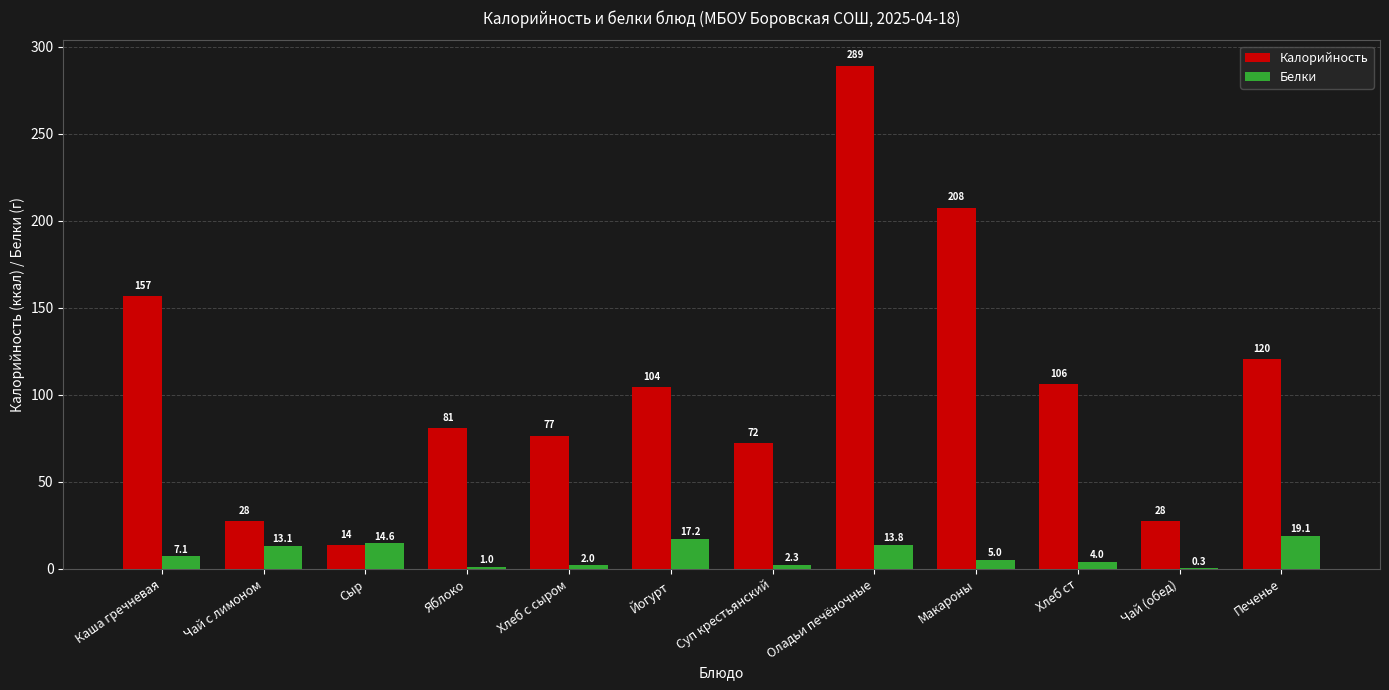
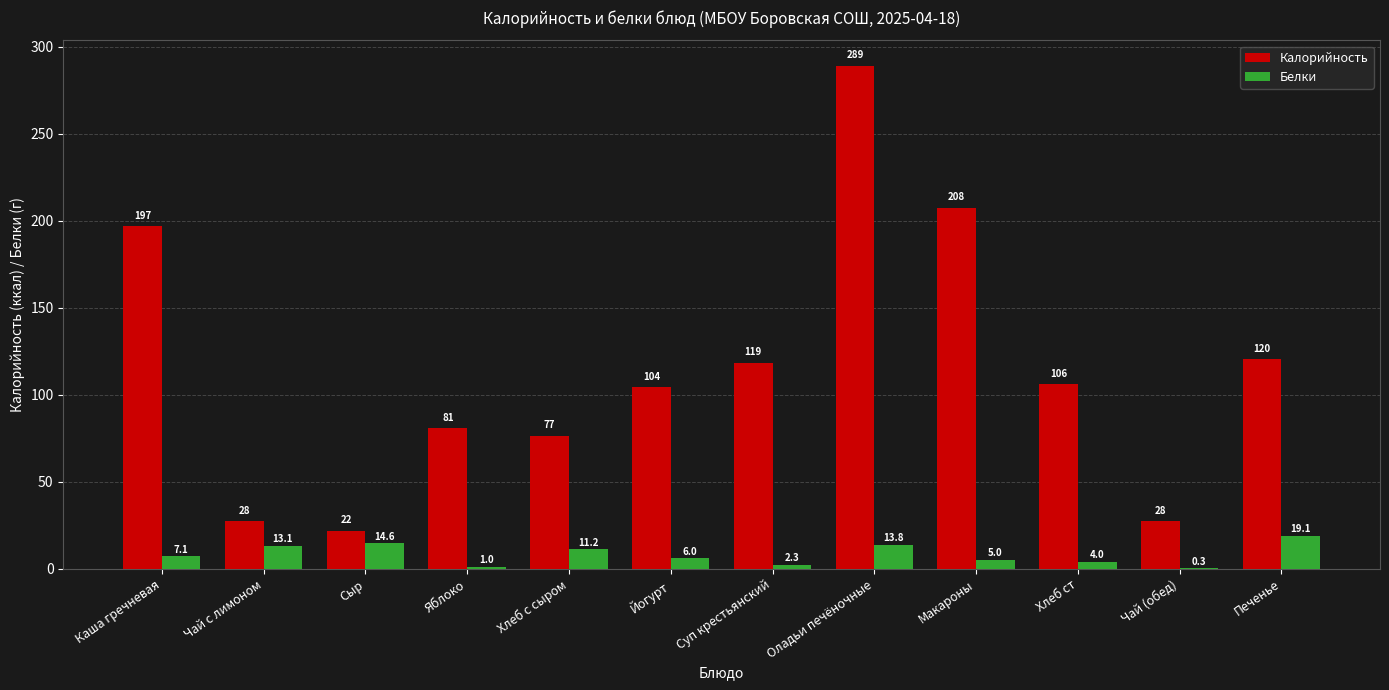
  {
    "Калорийность": {
-     "Каша гречневая": 157,
+     "Каша гречневая": 197,
      "Чай с лимоном": 28,
-     "Сыр": 14,
+     "Сыр": 22,
      "Яблоко": 81,
      "Хлеб с сыром": 77,
      "Йогурт": 104,
-     "Суп крестьянский": 72,
+     "Суп крестьянский": 119,
      "Оладьи печёночные": 289,
      "Макароны": 208,
      "Хлеб ст": 106,
      "Чай (обед)": 28,
      "Печенье": 120
    },
    "Белки": {
      "Каша гречневая": 7.1,
      "Чай с лимоном": 13.1,
      "Сыр": 14.6,
      "Яблоко": 1.0,
-     "Хлеб с сыром": 2.0,
-     "Йогурт": 17.2,
+     "Хлеб с сыром": 11.2,
+     "Йогурт": 6.0,
      "Суп крестьянский": 2.3,
      "Оладьи печёночные": 13.8,
      "Макароны": 5.0,
      "Хлеб ст": 4.0,
      "Чай (обед)": 0.3,
      "Печенье": 19.1
    }
  }
